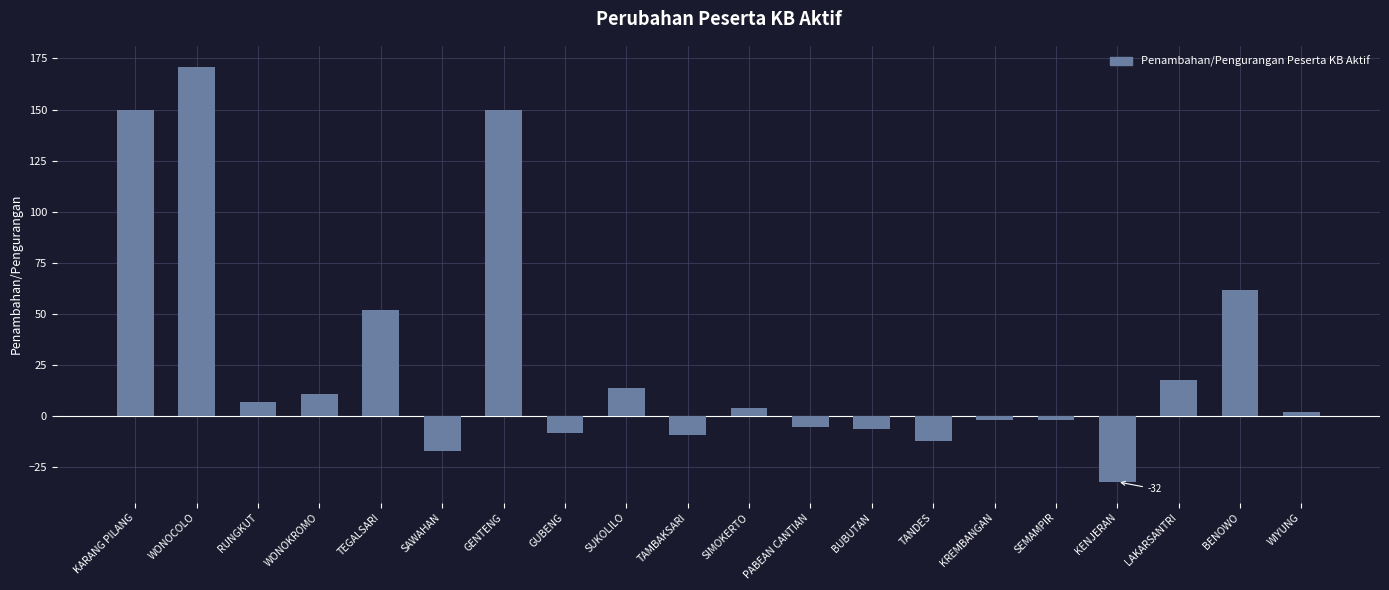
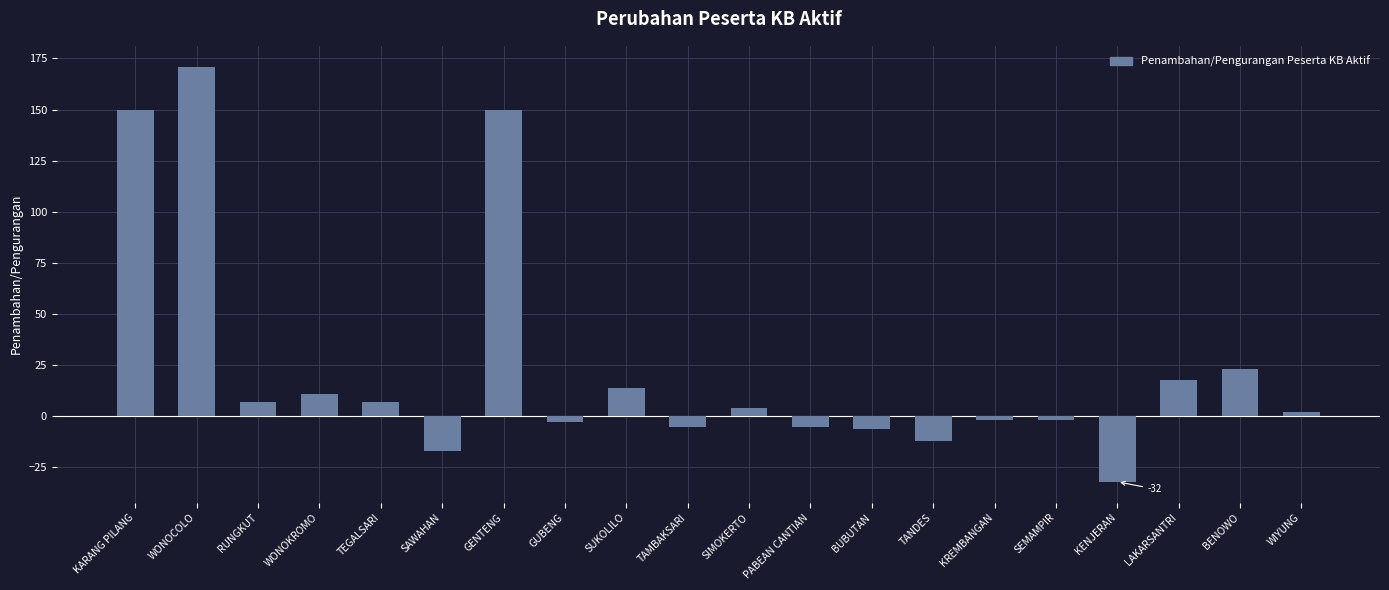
  {
    "KARANG PILANG": 150,
    "WONOCOLO": 171,
    "RUNGKUT": 7,
    "WONOKROMO": 11,
-   "TEGALSARI": 52,
+   "TEGALSARI": 7,
    "SAWAHAN": -17,
    "GENTENG": 150,
-   "GUBENG": -8,
+   "GUBENG": -3,
    "SUKOLILO": 14,
-   "TAMBAKSARI": -9,
+   "TAMBAKSARI": -5,
    "SIMOKERTO": 4,
    "PABEAN CANTIAN": -5,
    "BUBUTAN": -6,
    "TANDES": -12,
    "KREMBANGAN": -2,
    "SEMAMPIR": -2,
    "LAKARSANTRI": 18,
-   "BENOWO": 62,
+   "BENOWO": 23,
    "WIYUNG": 2
  }
